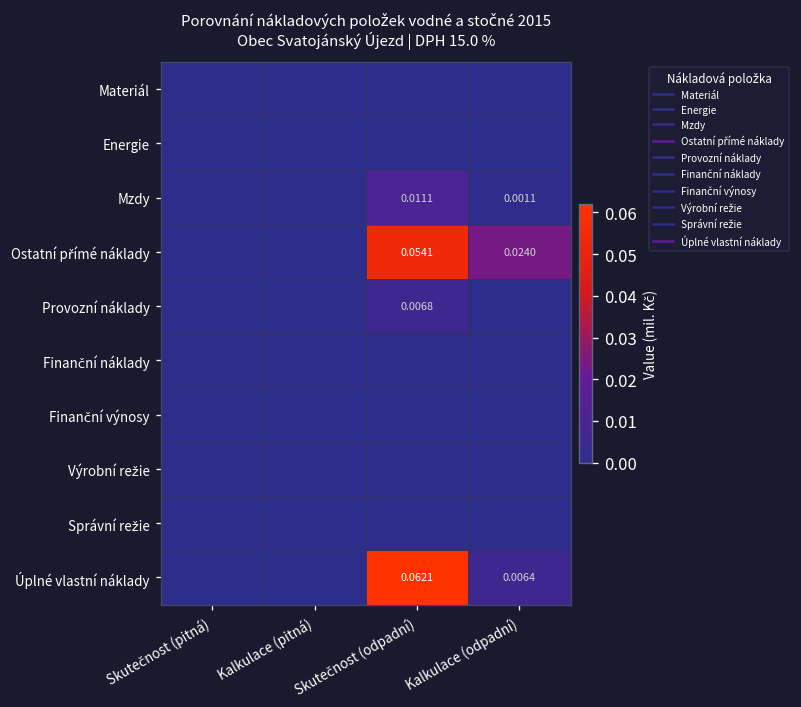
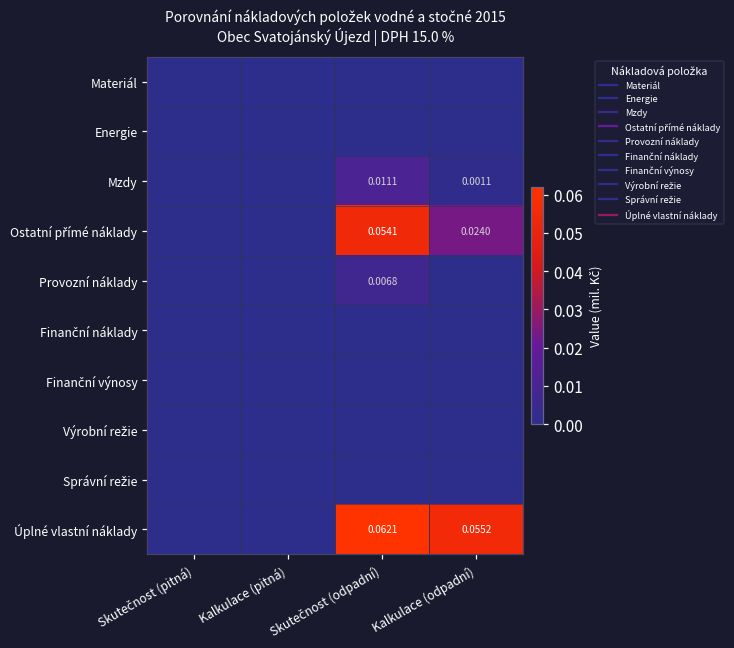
  {
    "Mzdy": {
      "Skutečnost (odpadní)": 0.0111,
      "Kalkulace (odpadní)": 0.0011
    },
    "Ostatní přímé náklady": {
      "Skutečnost (odpadní)": 0.0541,
      "Kalkulace (odpadní)": 0.0240
    },
    "Provozní náklady": {
      "Skutečnost (odpadní)": 0.0068
    },
    "Úplné vlastní náklady": {
      "Skutečnost (odpadní)": 0.0621,
-     "Kalkulace (odpadní)": 0.0064
+     "Kalkulace (odpadní)": 0.0552
    }
  }
